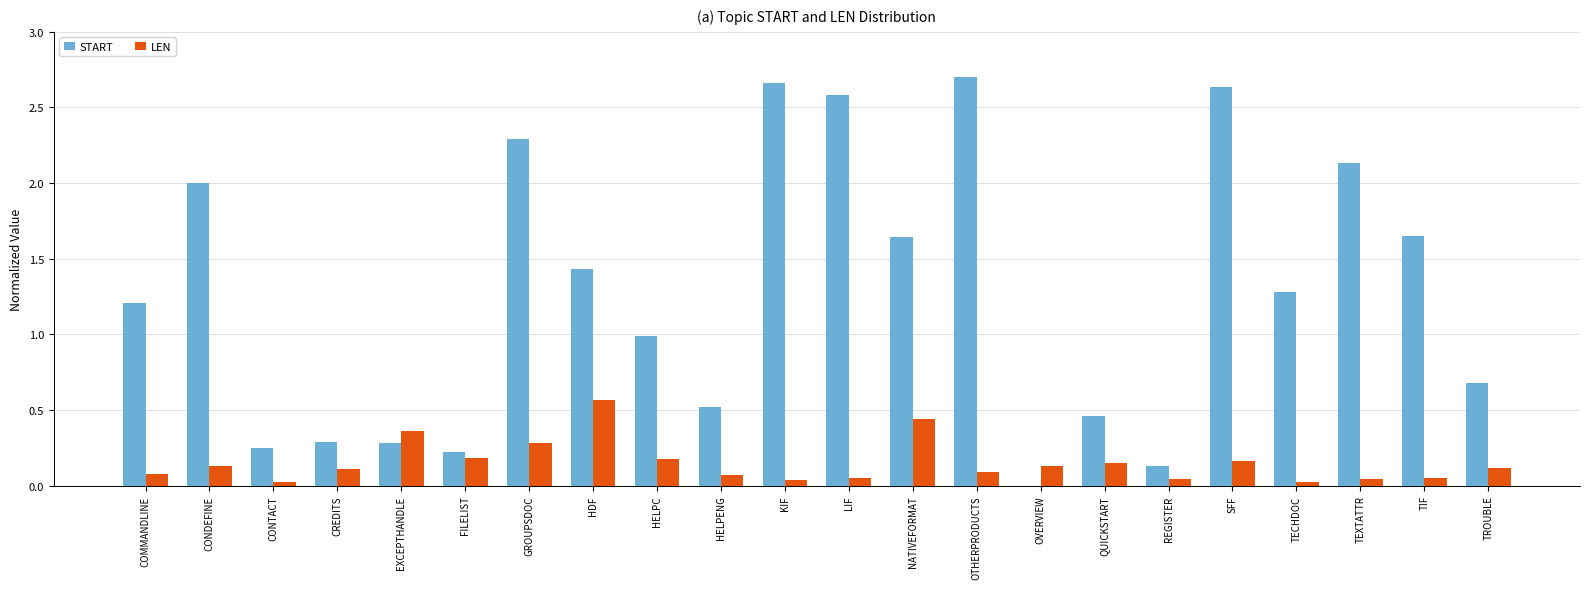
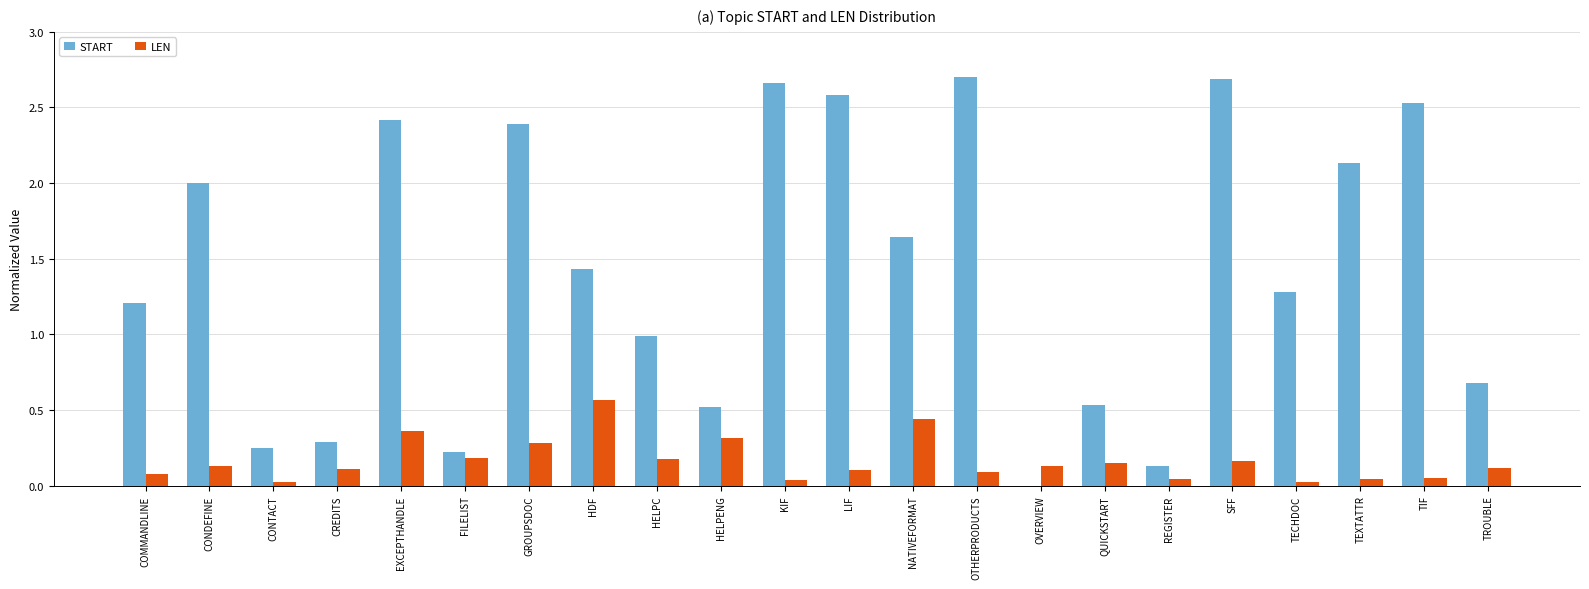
  {
    "START": {
      "COMMANDLINE": 1.20,
      "CONDEFINE": 2.00,
      "CONTACT": 0.25,
      "CREDITS": 0.29,
-     "EXCEPTHANDLE": 0.28,
+     "EXCEPTHANDLE": 2.42,
      "FILELIST": 0.22,
-     "GROUPSDOC": 2.29,
+     "GROUPSDOC": 2.39,
      "HDF": 1.43,
      "HELPC": 0.99,
      "HELPENG": 0.52,
      "KIF": 2.67,
      "LIF": 2.58,
      "NATIVEFORMAT": 1.65,
      "OTHERPRODUCTS": 2.70,
      "OVERVIEW": 0.00,
-     "QUICKSTART": 0.46,
+     "QUICKSTART": 0.53,
      "REGISTER": 0.13,
-     "SFF": 2.63,
+     "SFF": 2.69,
      "TECHDOC": 1.28,
      "TEXTATTR": 2.13,
-     "TIF": 1.65,
+     "TIF": 2.53,
      "TROUBLE": 0.68
    },
    "LEN": {
      "COMMANDLINE": 0.08,
      "CONDEFINE": 0.13,
      "CONTACT": 0.02,
      "CREDITS": 0.11,
      "EXCEPTHANDLE": 0.36,
      "FILELIST": 0.18,
      "GROUPSDOC": 0.28,
      "HDF": 0.57,
      "HELPC": 0.18,
-     "HELPENG": 0.07,
+     "HELPENG": 0.32,
      "KIF": 0.03,
-     "LIF": 0.05,
+     "LIF": 0.11,
      "NATIVEFORMAT": 0.44,
      "OTHERPRODUCTS": 0.09,
      "OVERVIEW": 0.13,
      "QUICKSTART": 0.15,
      "REGISTER": 0.04,
      "SFF": 0.17,
      "TECHDOC": 0.02,
      "TEXTATTR": 0.04,
      "TIF": 0.05,
      "TROUBLE": 0.12
    }
  }
